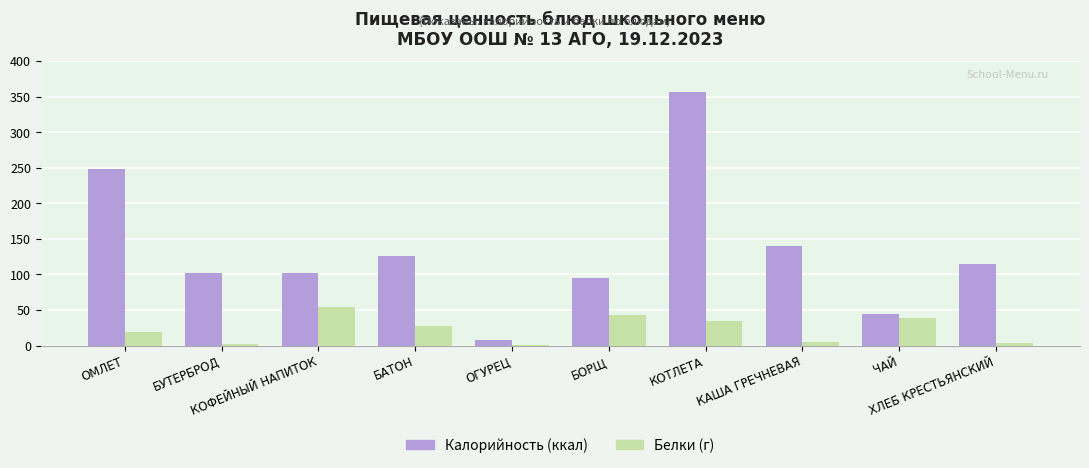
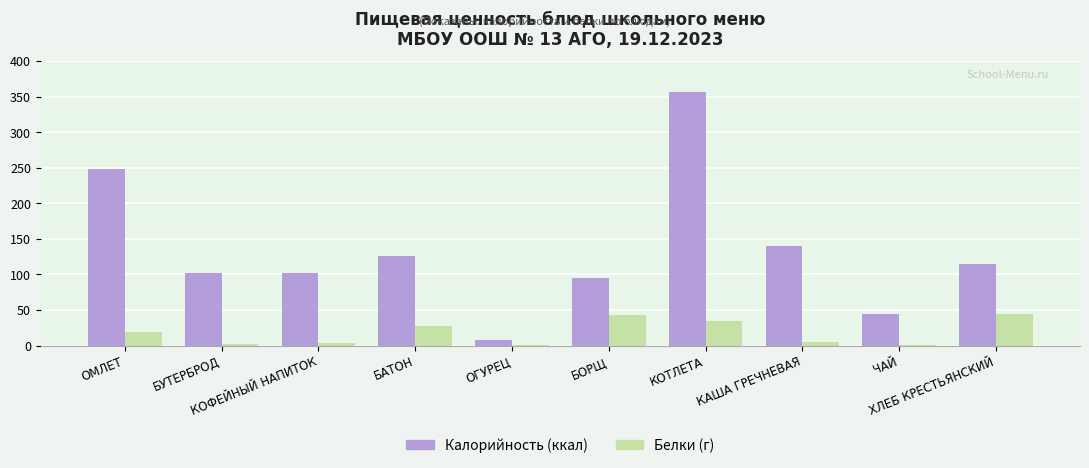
  {
    "Белки (г)": {
      "ОМЛЕТ": 20,
-     "КОФЕЙНЫЙ НАПИТОК": 50,
+     "КОФЕЙНЫЙ НАПИТОК": 0,
      "БАТОН": 30,
      "БОРЩ": 40,
      "КОТЛЕТА": 30,
      "КАША ГРЕЧНЕВАЯ": 0,
-     "ЧАЙ": 40,
-     "ХЛЕБ КРЕСТЬЯНСКИЙ": 0
+     "ЧАЙ": 0,
+     "ХЛЕБ КРЕСТЬЯНСКИЙ": 40
    }
  }
